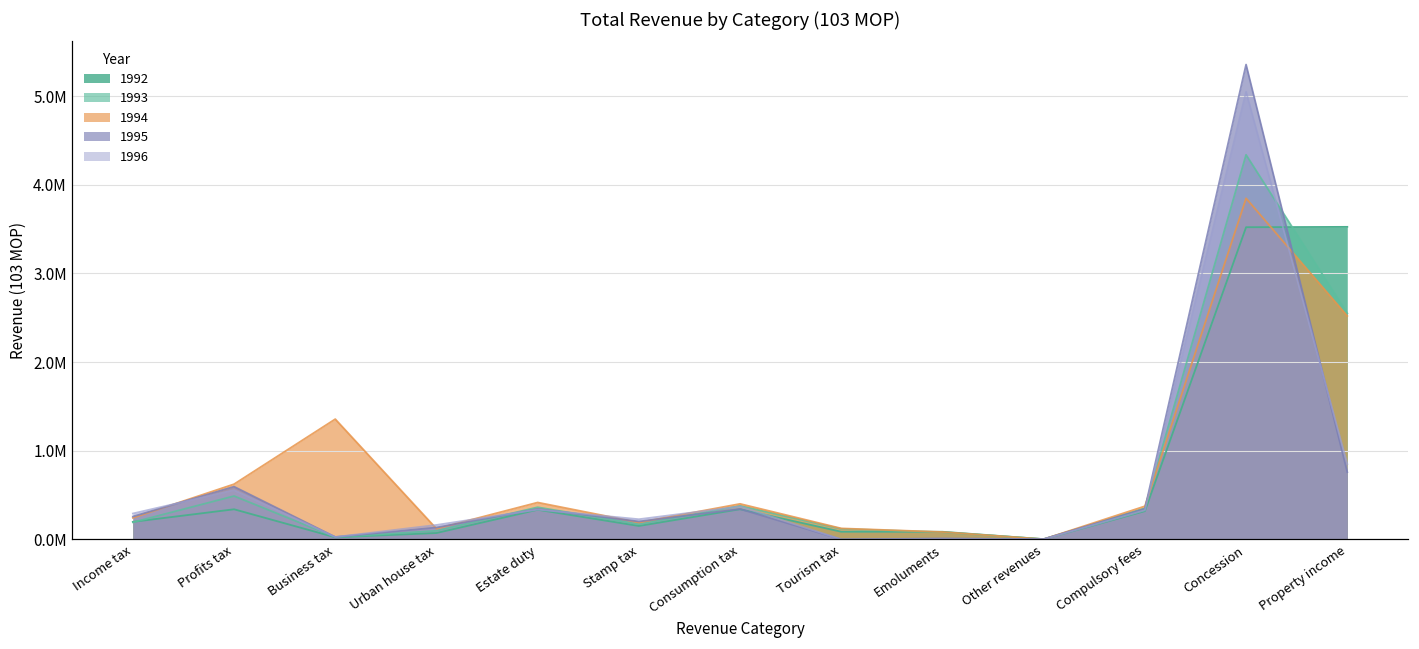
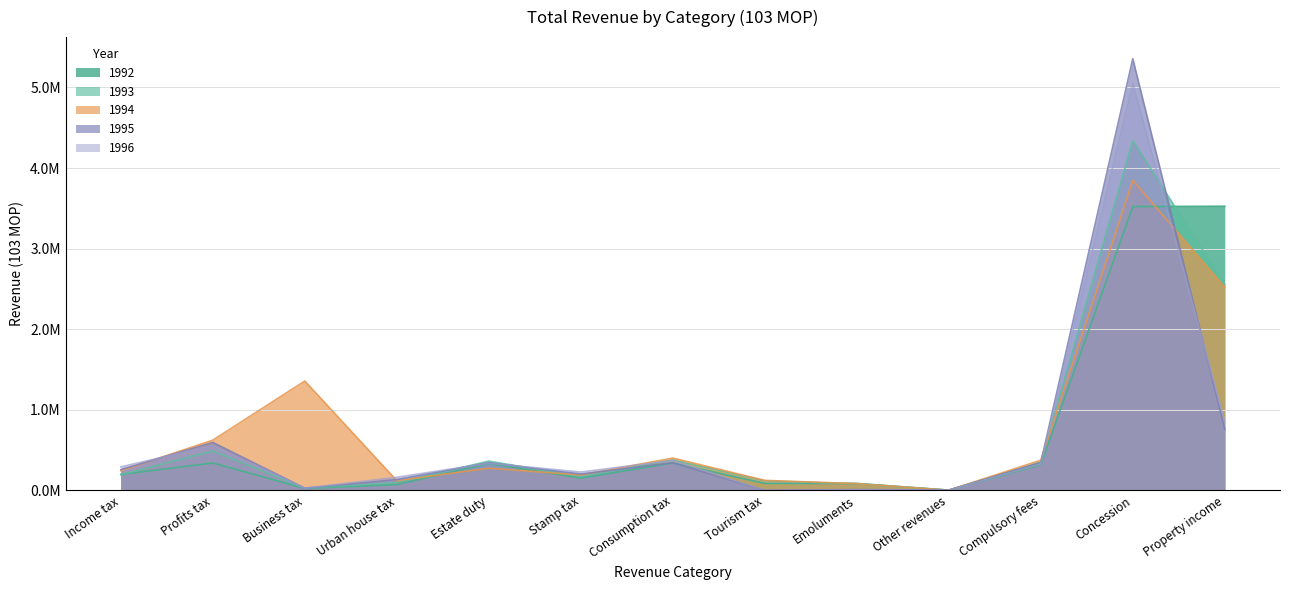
  {
    "1994": {
      "Business tax": 1400000,
-     "Estate duty": 400000,
+     "Estate duty": 300000,
      "Concession": 3800000
    }
  }
